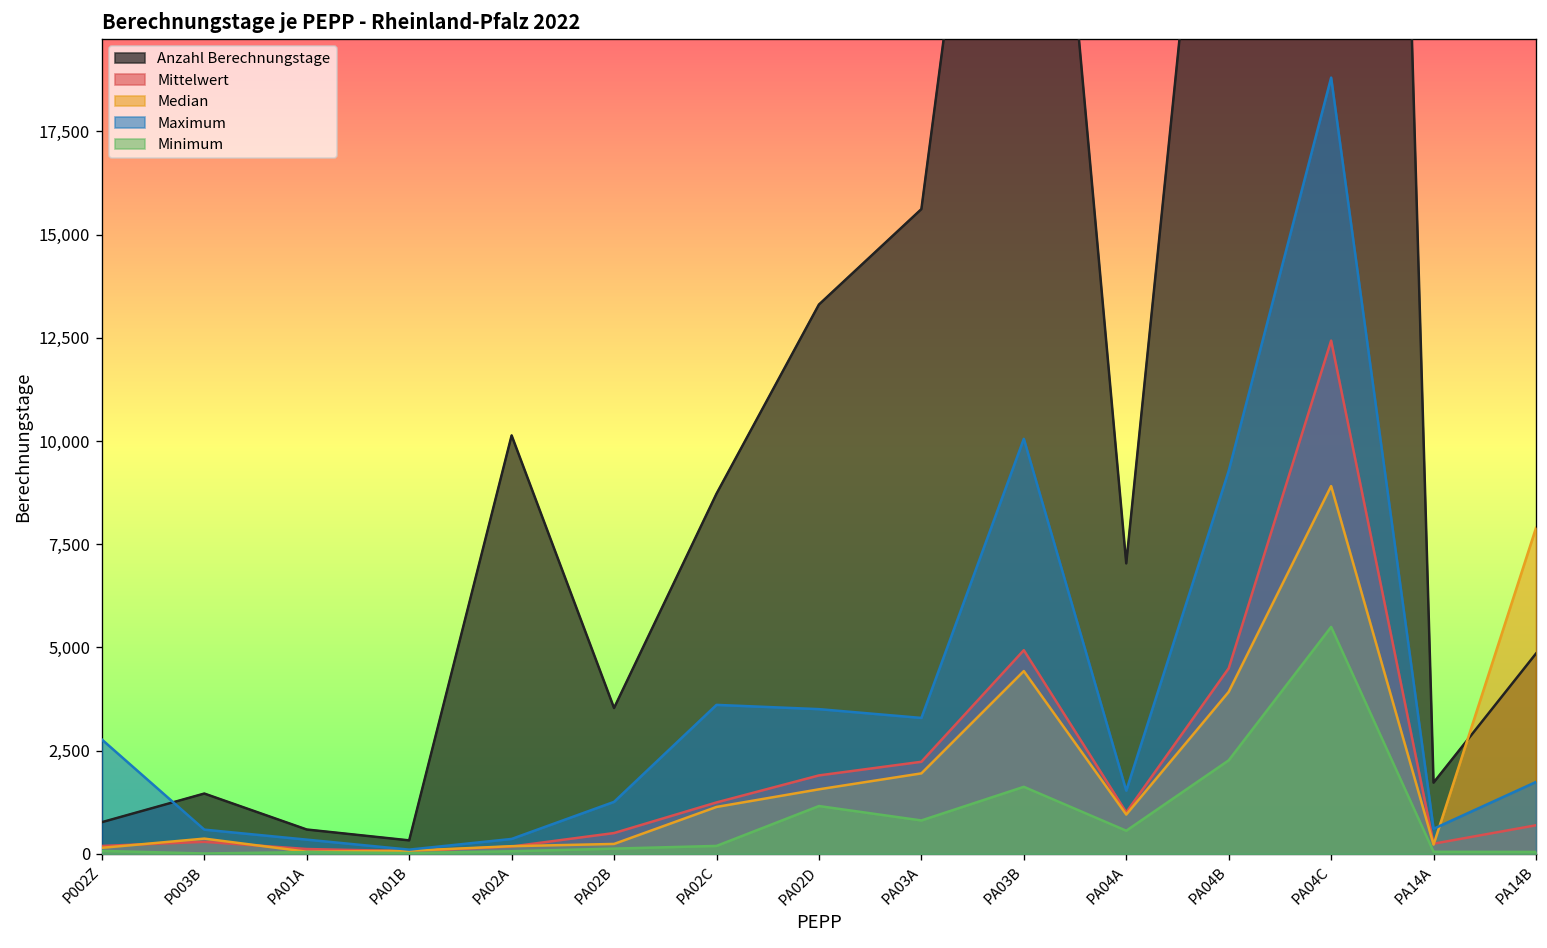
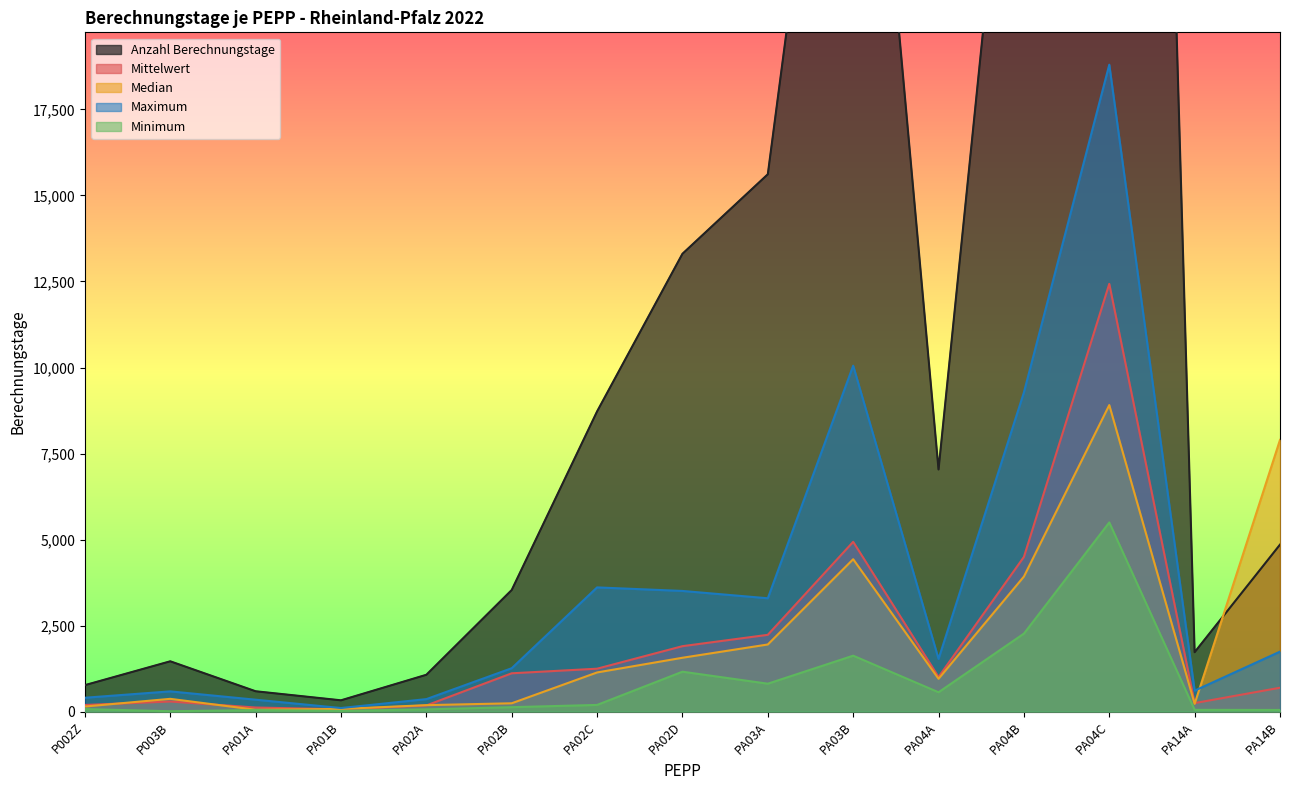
  {
    "Anzahl Berechnungstage": {
      "P002Z": "800",
      "P003B": "1,500",
      "PA01A": "600",
      "PA01B": "300",
-     "PA02A": "10,100",
+     "PA02A": "1,100",
      "PA02B": "3,500",
      "PA02C": "8,700",
      "PA02D": "13,300",
      "PA03A": "15,600",
      "PA04A": "7,000",
      "PA14A": "1,700",
      "PA14B": "4,900"
    },
    "Mittelwert": {
      "P003B": "300",
-     "PA02B": "500",
+     "PA02B": "1,100",
      "PA02C": "1,200",
      "PA02D": "1,900",
      "PA03A": "2,200",
      "PA03B": "4,900",
      "PA04B": "4,500",
      "PA04C": "12,400",
      "PA14B": "700"
    },
    "Median": {
      "P003B": "400",
      "PA02B": "200",
      "PA02C": "1,100",
      "PA02D": "1,600",
      "PA03A": "2,000",
      "PA03B": "4,400",
      "PA04B": "3,900",
      "PA04C": "8,900",
      "PA14B": "7,900"
    },
    "Maximum": {
-     "P002Z": "2,800",
+     "P002Z": "400",
      "P003B": "600",
      "PA01A": "300",
      "PA02A": "400",
      "PA02B": "1,300",
      "PA02C": "3,600",
      "PA02D": "3,500",
      "PA03A": "3,300",
      "PA03B": "10,100",
      "PA04A": "1,500",
      "PA04B": "9,300",
      "PA04C": "18,800",
      "PA14A": "600",
      "PA14B": "1,700"
    },
    "Minimum": {
      "P002Z": "100",
      "P003B": "0",
      "PA02A": "100",
      "PA02B": "100",
      "PA02C": "200",
      "PA02D": "1,200",
      "PA03A": "800",
      "PA03B": "1,600",
      "PA04A": "600",
      "PA04B": "2,300",
      "PA04C": "5,500",
      "PA14A": "100",
      "PA14B": "0"
    }
  }
